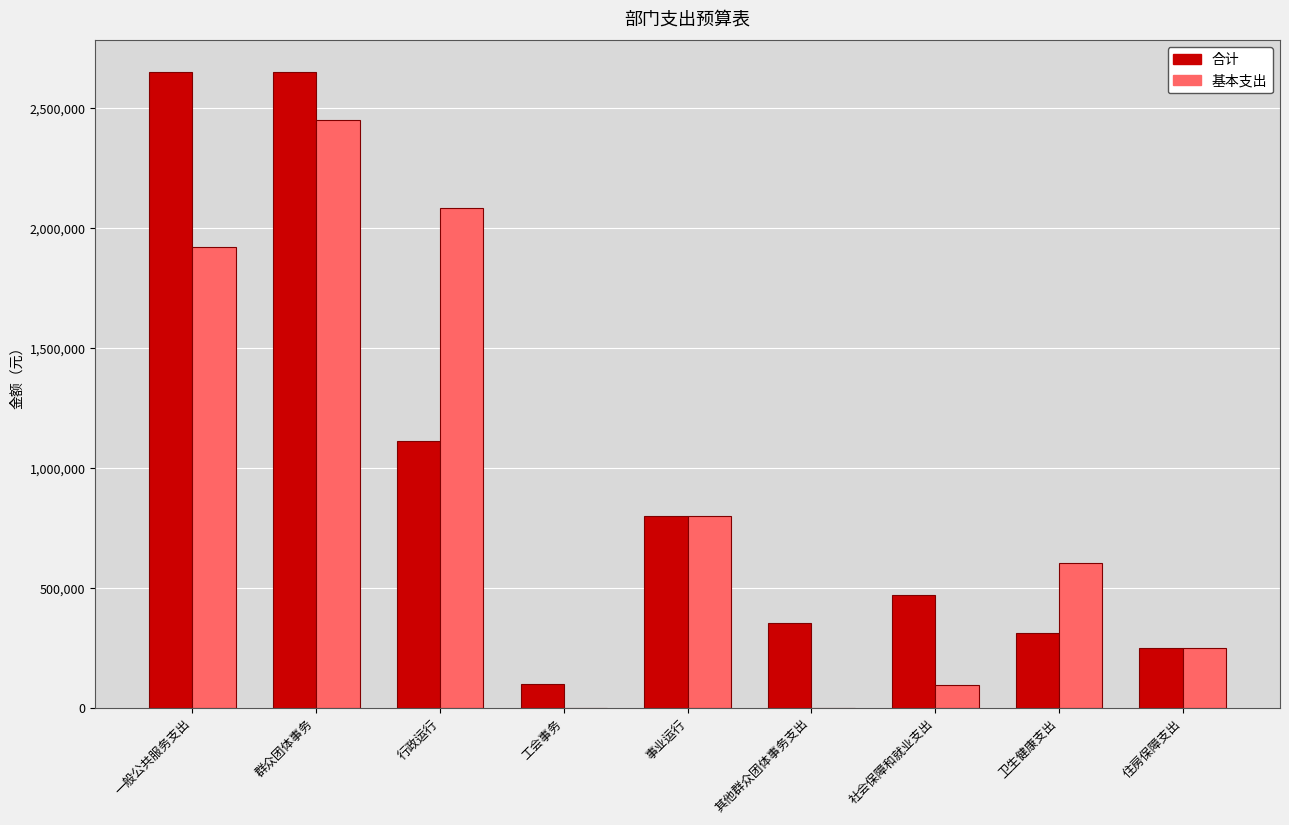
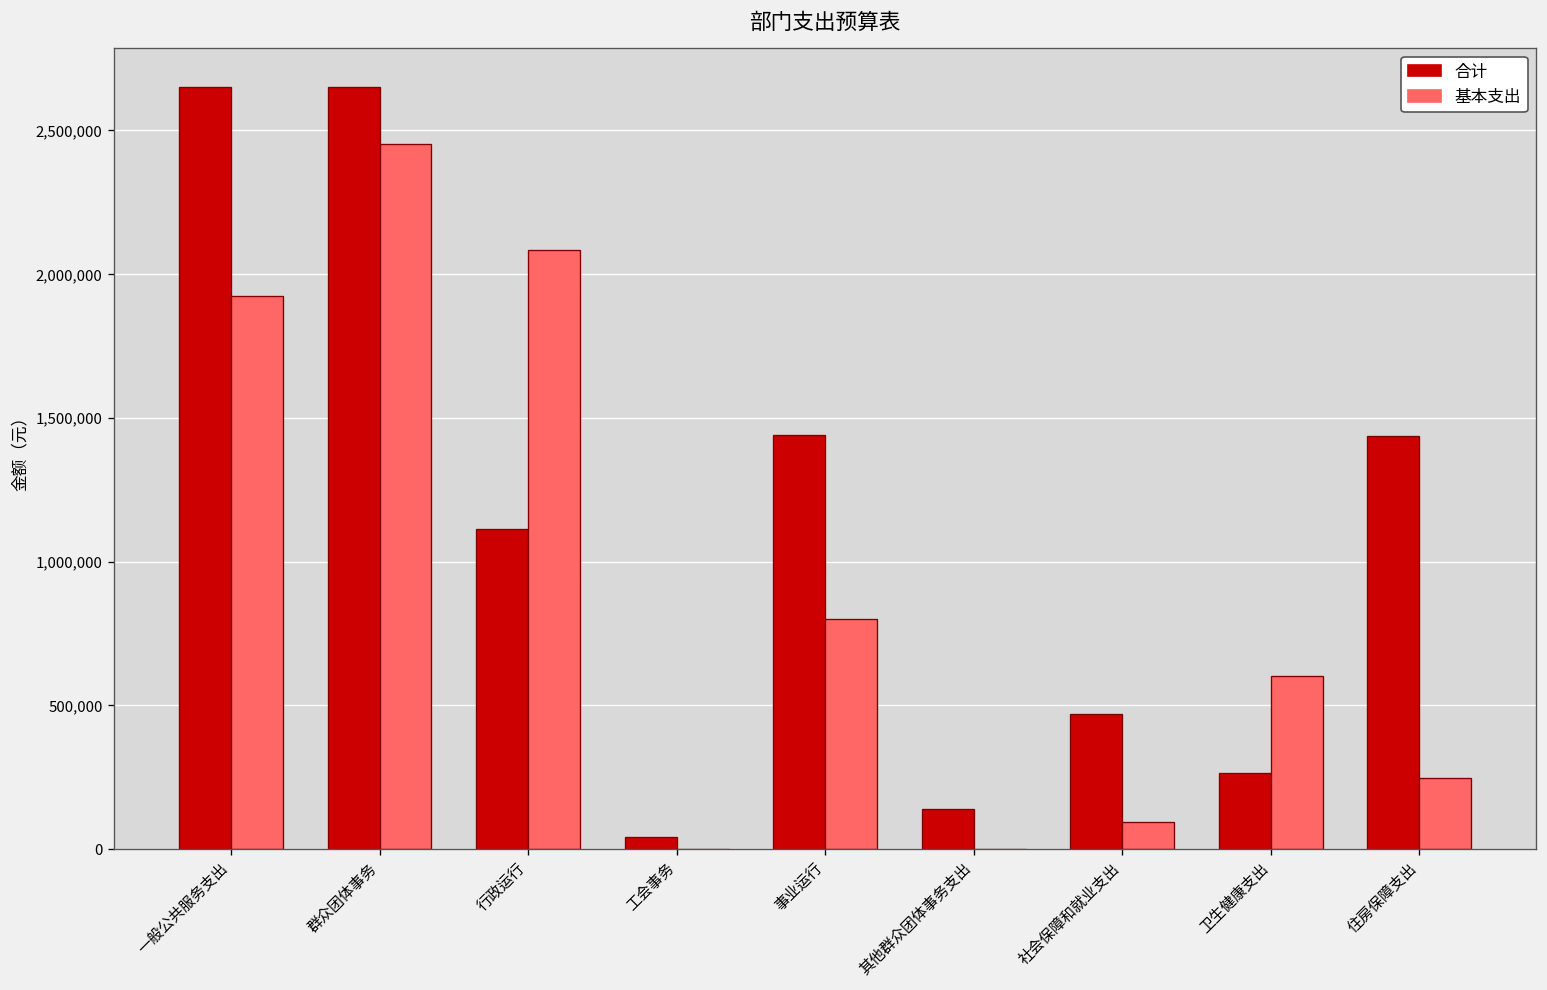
  {
    "合计": {
      "一般公共服务支出": "2,650,000",
      "群众团体事务": "2,650,000",
      "行政运行": "1,110,000",
-     "工会事务": "100,000",
-     "事业运行": "800,000",
-     "其他群众团体事务支出": "350,000",
+     "工会事务": "40,000",
+     "事业运行": "1,440,000",
+     "其他群众团体事务支出": "140,000",
      "社会保障和就业支出": "470,000",
-     "卫生健康支出": "310,000",
-     "住房保障支出": "250,000"
+     "卫生健康支出": "260,000",
+     "住房保障支出": "1,430,000"
    },
    "基本支出": {
      "一般公共服务支出": "1,920,000",
      "群众团体事务": "2,450,000",
      "行政运行": "2,080,000",
      "工会事务": "0",
      "事业运行": "800,000",
      "其他群众团体事务支出": "0",
      "社会保障和就业支出": "100,000",
      "卫生健康支出": "600,000",
      "住房保障支出": "250,000"
    }
  }
